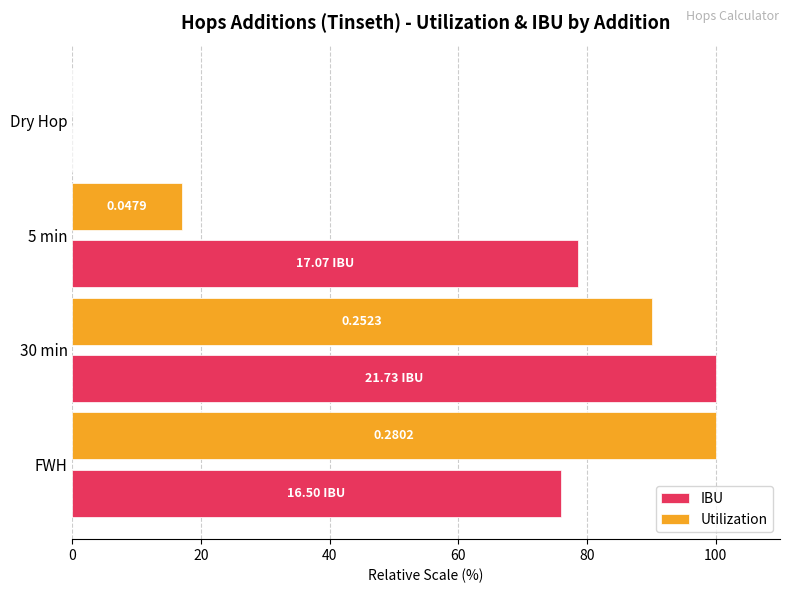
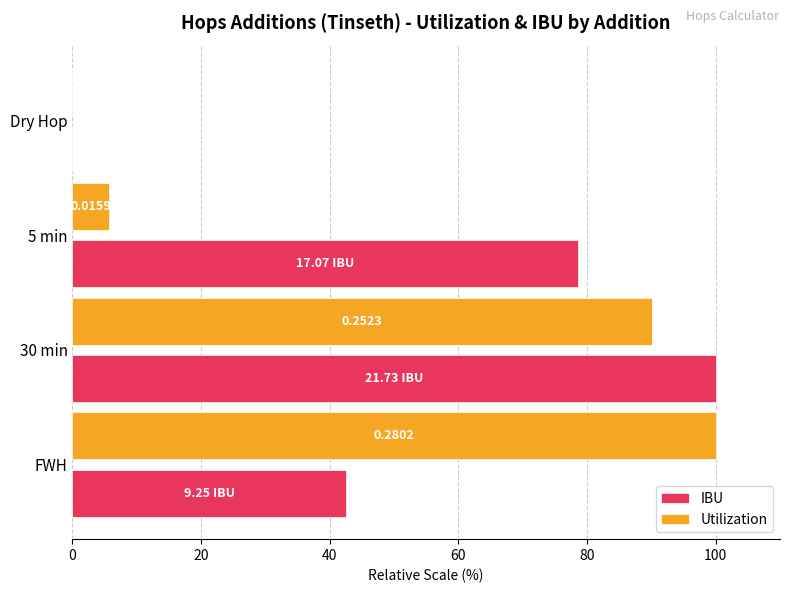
  {
    "IBU": {
-     "FWH": 16.50
+     "FWH": 9.25
    },
    "Utilization": {
-     "5 min": 0.0479
+     "5 min": 0.0159
    }
  }
